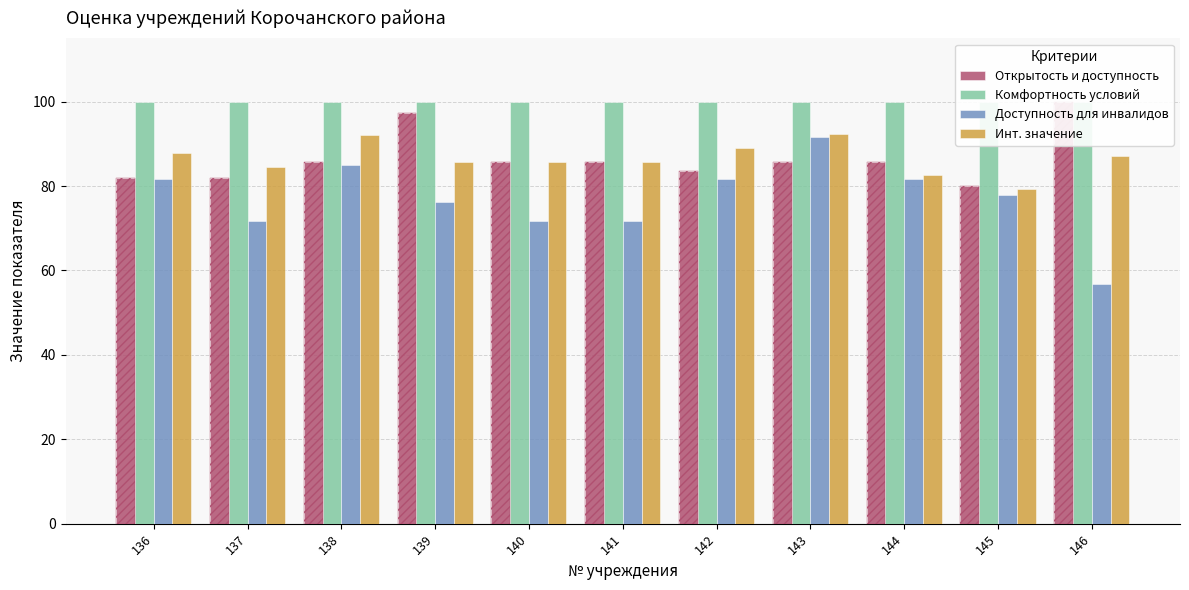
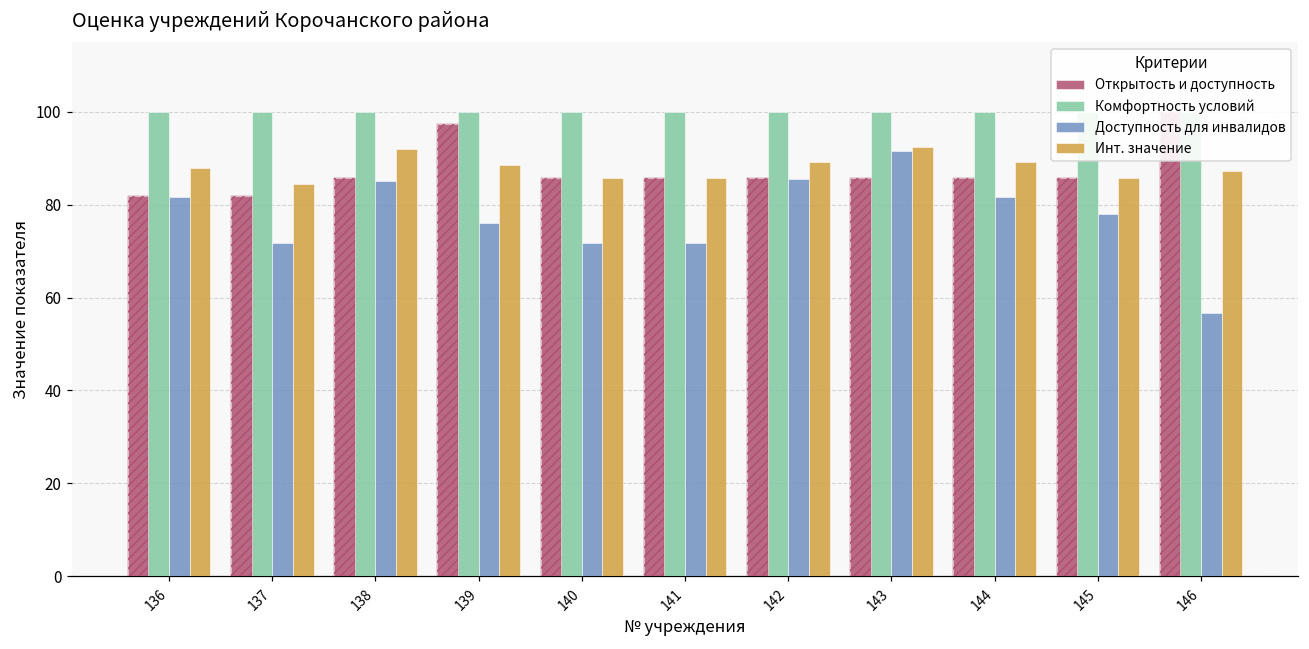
  {
    "Открытость и доступность": {
      "136": 82,
      "137": 82,
      "138": 86,
      "139": 97,
      "140": 86,
      "141": 86,
-     "142": 84,
+     "142": 86,
      "143": 86,
      "144": 86,
-     "145": 80
+     "145": 86
    },
    "Комфортность условий": {
      "136": 100,
      "137": 100,
      "138": 100,
      "139": 100,
      "140": 100,
      "141": 100,
      "142": 100,
      "143": 100,
      "144": 100
    },
    "Доступность для инвалидов": {
      "136": 82,
      "137": 72,
      "138": 85,
      "139": 76,
      "140": 72,
      "141": 72,
-     "142": 82,
+     "142": 86,
      "143": 92,
      "144": 82,
      "145": 78,
      "146": 57
    },
    "Инт. значение": {
      "136": 88,
      "137": 84,
      "138": 92,
-     "139": 86,
+     "139": 88,
      "140": 86,
      "141": 86,
      "142": 89,
      "143": 92,
-     "144": 83,
-     "145": 79,
+     "144": 89,
+     "145": 86,
      "146": 87
    }
  }
